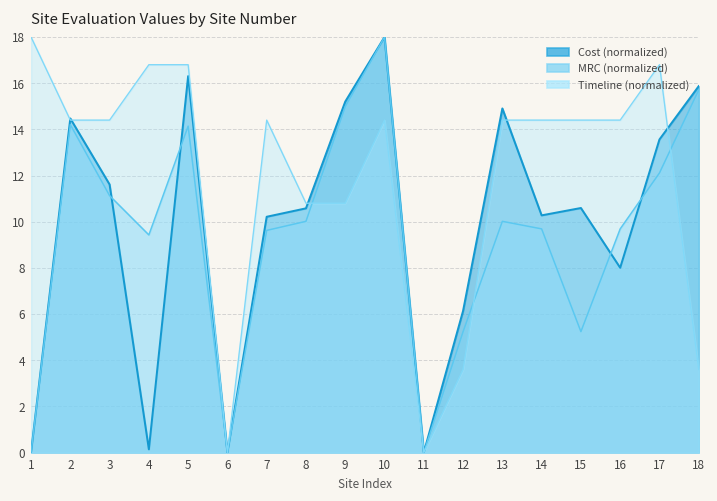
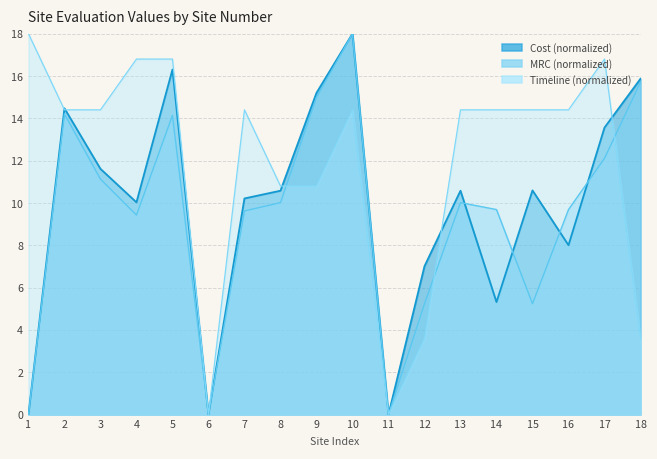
  {
    "Cost (normalized)": {
      "3": 11.6,
-     "4": 0.1,
+     "4": 10.0,
      "5": 16.3,
      "7": 10.2,
      "8": 10.6,
      "9": 15.2,
-     "12": 6.1,
-     "13": 14.9,
-     "14": 10.3,
+     "12": 7.0,
+     "13": 10.6,
+     "14": 5.3,
      "15": 10.6,
      "16": 8.0,
      "17": 13.6,
      "18": 15.9
    }
  }
